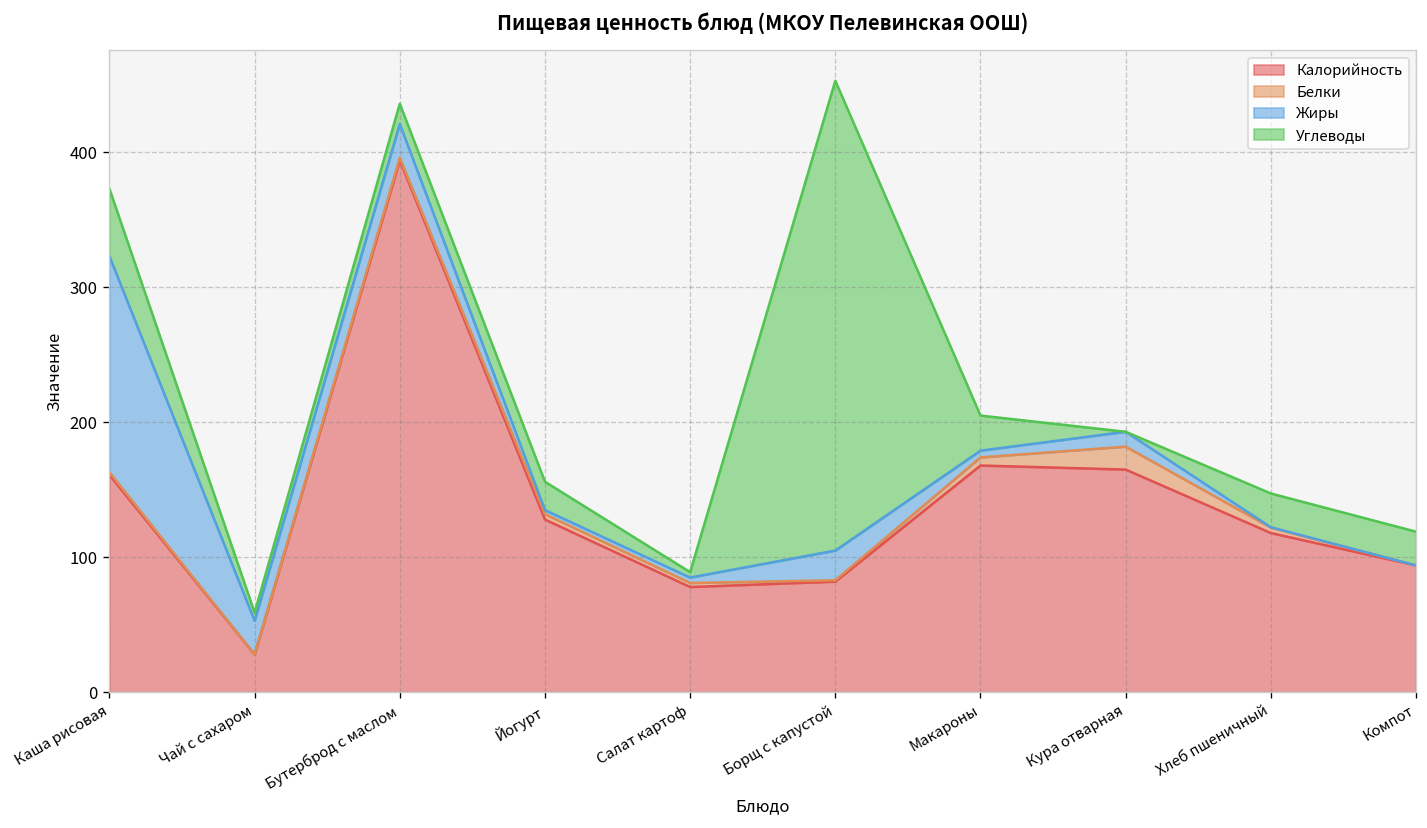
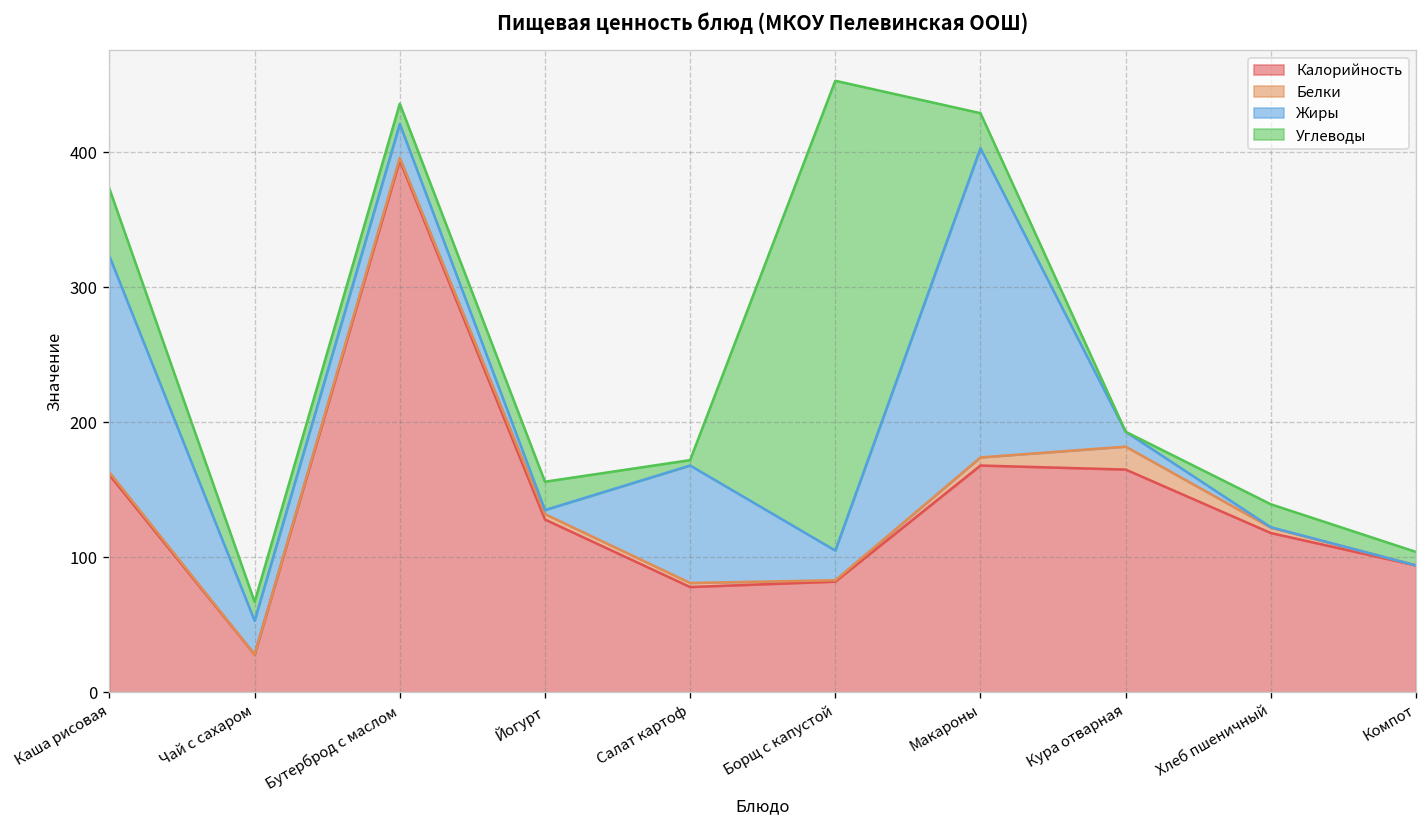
  {
    "Жиры": {
      "Каша рисовая": 160,
      "Чай с сахаром": 25,
      "Бутерброд с маслом": 25,
      "Йогурт": 3,
-     "Салат картоф": 4,
+     "Салат картоф": 87,
      "Борщ с капустой": 22,
-     "Макароны": 5
+     "Макароны": 229
    },
    "Углеводы": {
      "Каша рисовая": 50,
-     "Чай с сахаром": 6,
+     "Чай с сахаром": 14,
      "Бутерброд с маслом": 15,
      "Йогурт": 21,
      "Салат картоф": 4,
      "Борщ с капустой": 348,
      "Макароны": 26,
-     "Хлеб пшеничный": 25,
-     "Компот": 25
+     "Хлеб пшеничный": 17,
+     "Компот": 10
    }
  }
